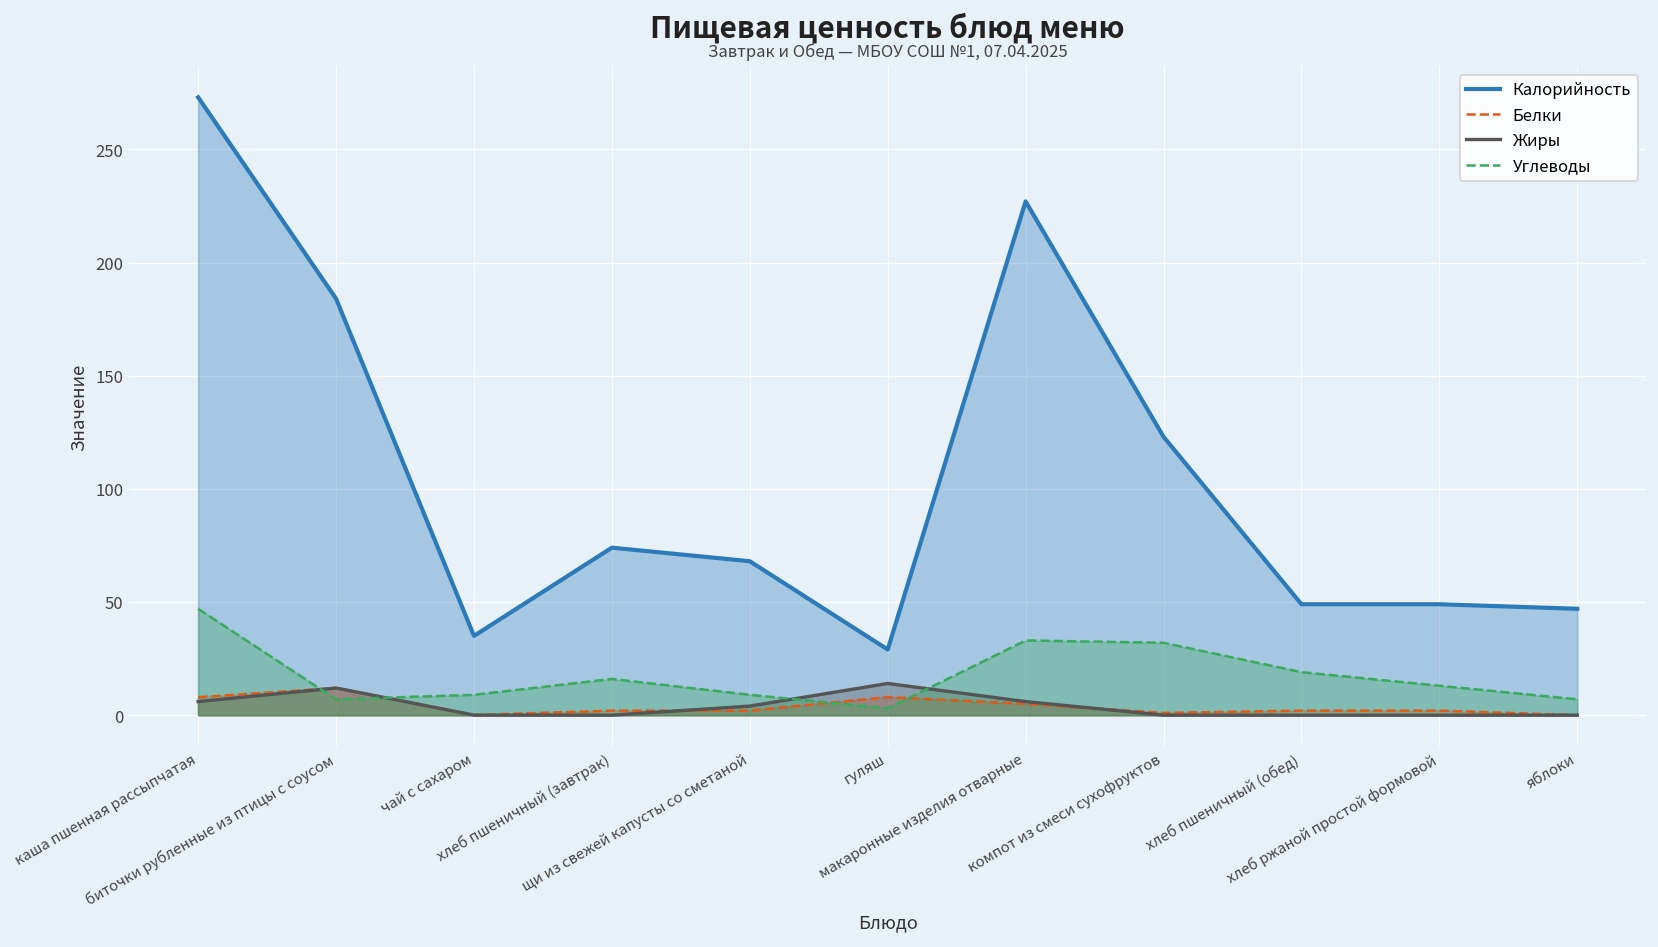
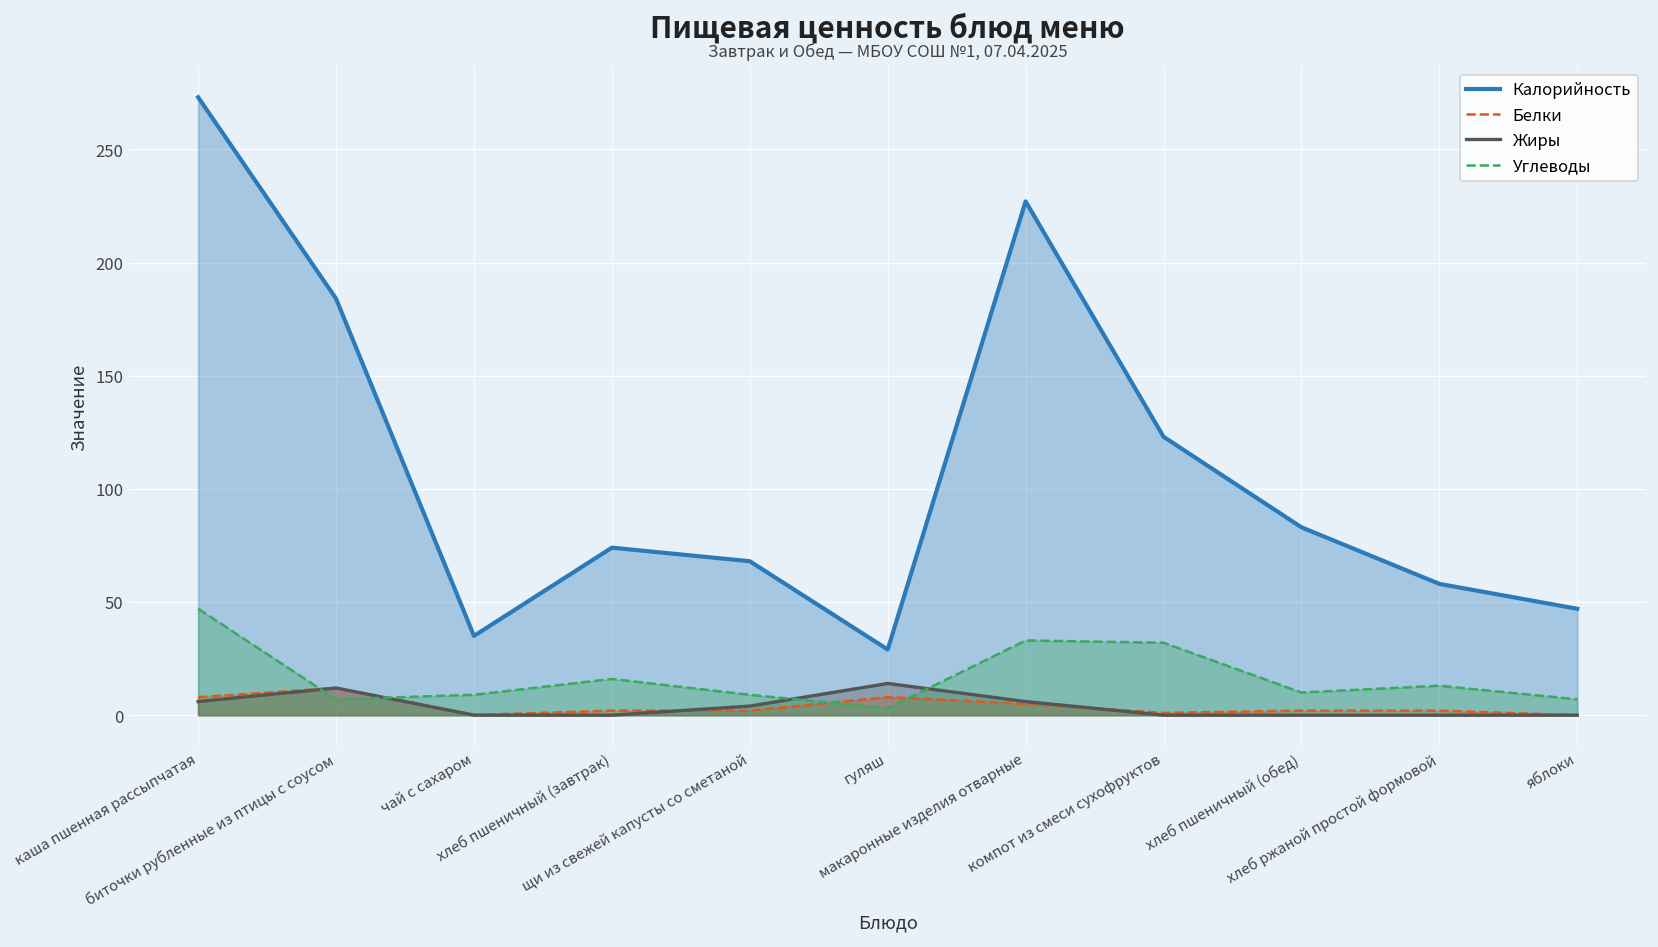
  {
    "Калорийность": {
      "каша пшенная рассыпчатая": 273,
      "биточки рубленные из птицы с соусом": 184,
      "чай с сахаром": 35,
      "хлеб пшеничный (завтрак)": 74,
      "щи из свежей капусты со сметаной": 68,
      "гуляш": 29,
      "макаронные изделия отварные": 227,
      "компот из смеси сухофруктов": 123,
-     "хлеб пшеничный (обед)": 49,
-     "хлеб ржаной простой формовой": 49,
+     "хлеб пшеничный (обед)": 83,
+     "хлеб ржаной простой формовой": 58,
      "яблоки": 47
    },
    "Белки": {
      "каша пшенная рассыпчатая": 8,
      "хлеб пшеничный (завтрак)": 2,
      "щи из свежей капусты со сметаной": 2,
      "гуляш": 8,
      "хлеб пшеничный (обед)": 2,
      "хлеб ржаной простой формовой": 2
    },
    "Жиры": {
      "каша пшенная рассыпчатая": 6,
      "хлеб пшеничный (завтрак)": 0,
      "щи из свежей капусты со сметаной": 4,
      "гуляш": 14,
      "хлеб пшеничный (обед)": 0,
      "хлеб ржаной простой формовой": 0
    },
    "Углеводы": {
      "каша пшенная рассыпчатая": 47,
      "биточки рубленные из птицы с соусом": 7,
      "чай с сахаром": 9,
      "хлеб пшеничный (завтрак)": 16,
      "щи из свежей капусты со сметаной": 9,
      "гуляш": 3,
      "макаронные изделия отварные": 33,
      "компот из смеси сухофруктов": 32,
-     "хлеб пшеничный (обед)": 19,
+     "хлеб пшеничный (обед)": 10,
      "хлеб ржаной простой формовой": 13,
      "яблоки": 7
    }
  }
